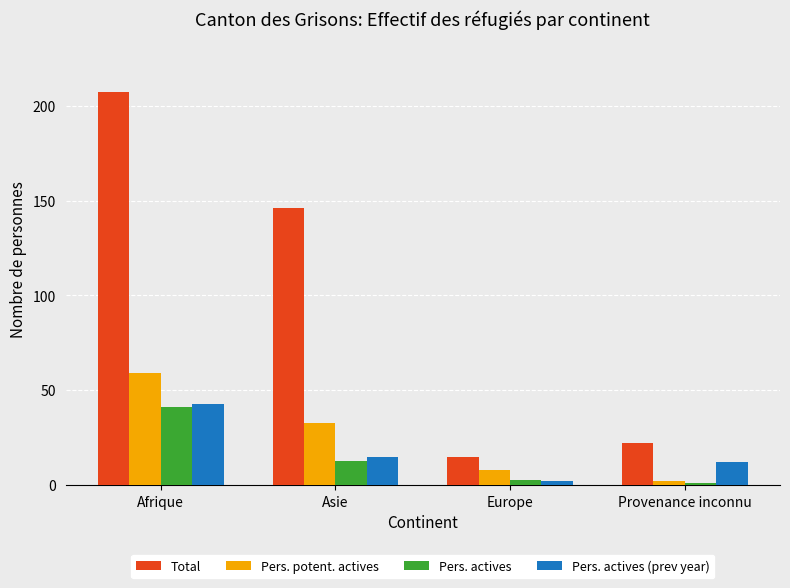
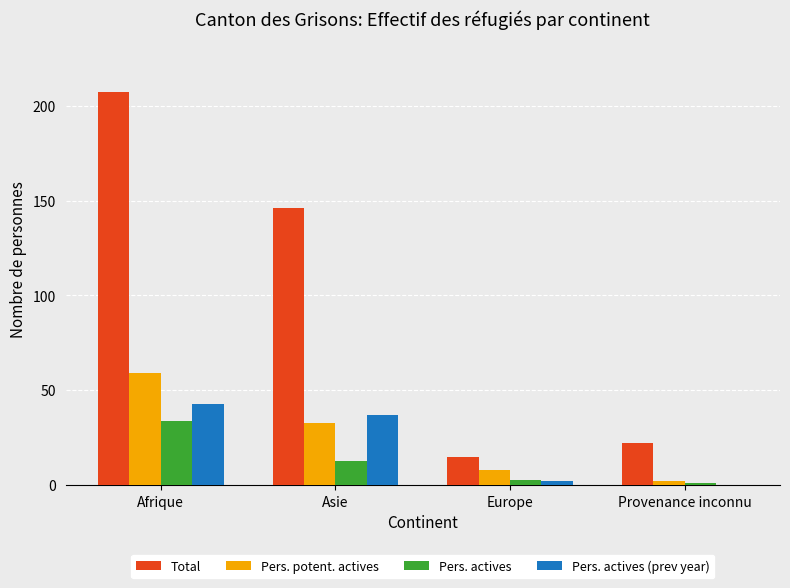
  {
    "Total": {
      "Afrique": 207,
      "Asie": 146,
      "Europe": 15,
      "Provenance inconnu": 22
    },
    "Pers. potent. actives": {
      "Afrique": 59,
      "Asie": 33,
      "Europe": 8,
      "Provenance inconnu": 2
    },
    "Pers. actives": {
-     "Afrique": 41,
+     "Afrique": 34,
      "Asie": 13,
      "Europe": 3
    },
    "Pers. actives (prev year)": {
      "Afrique": 43,
-     "Asie": 15,
+     "Asie": 37,
      "Europe": 2,
-     "Provenance inconnu": 12
+     "Provenance inconnu": 0
    }
  }
